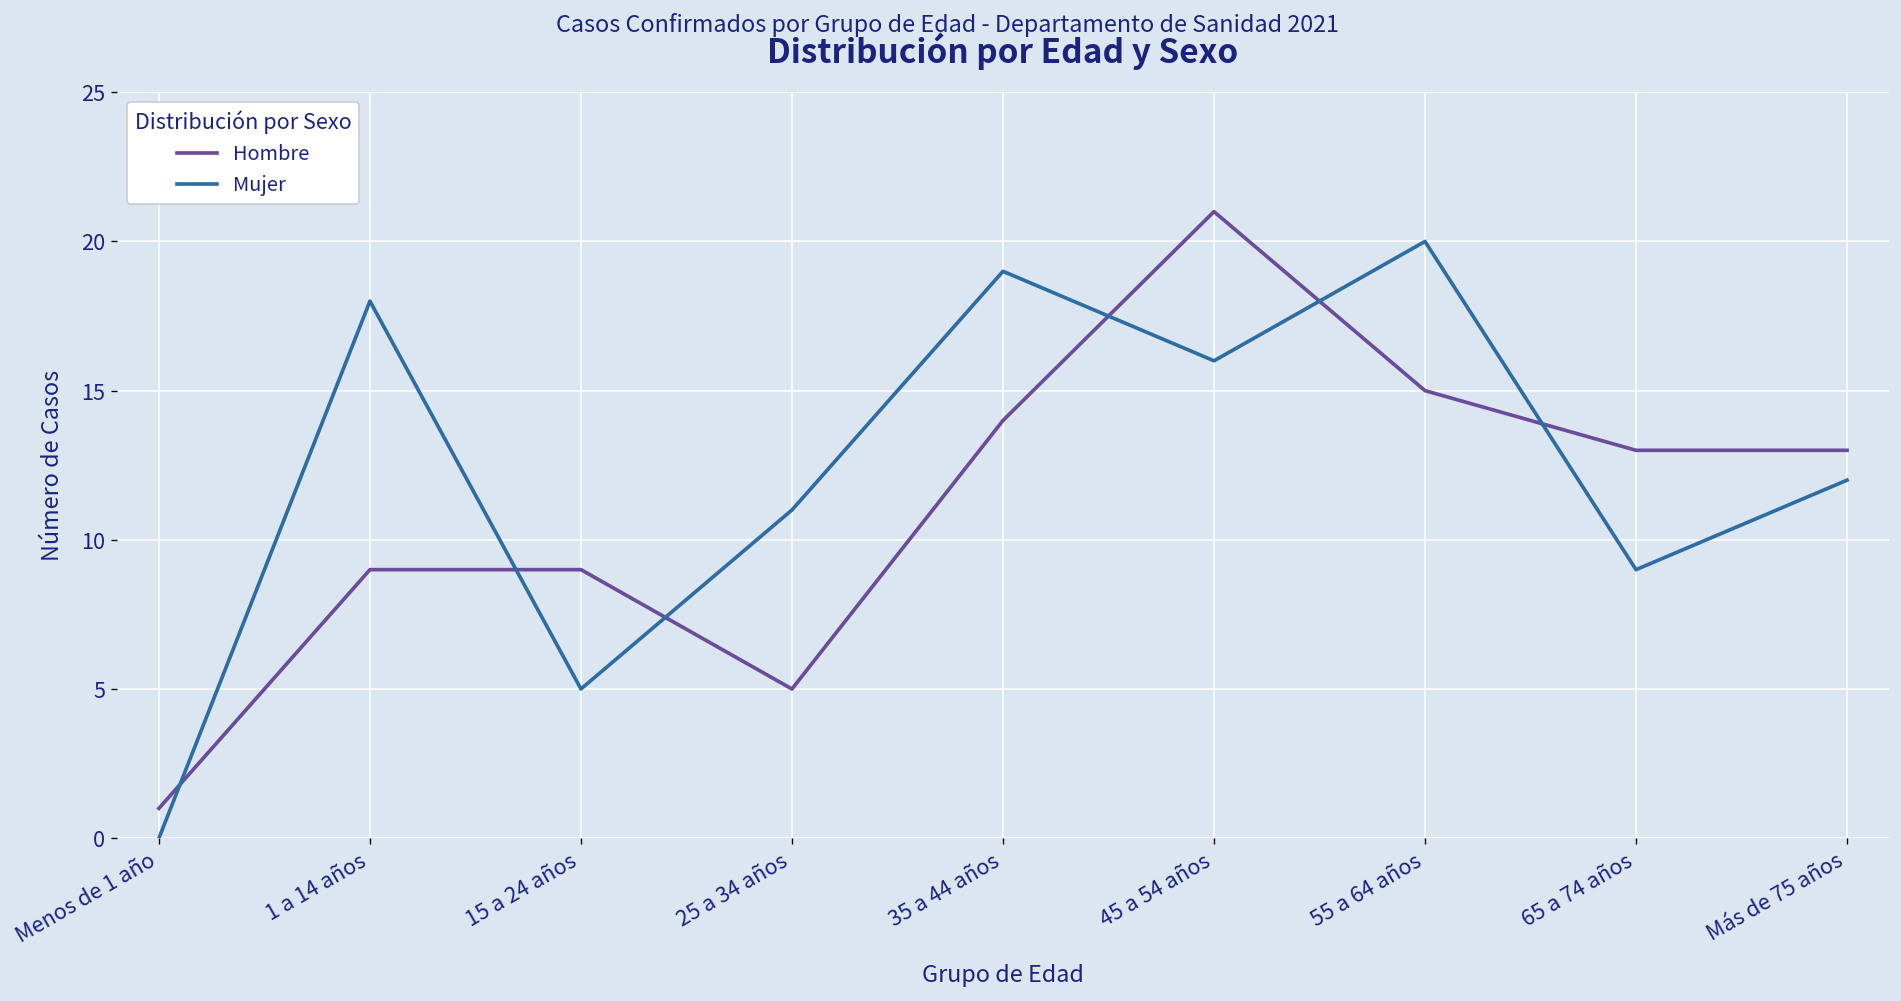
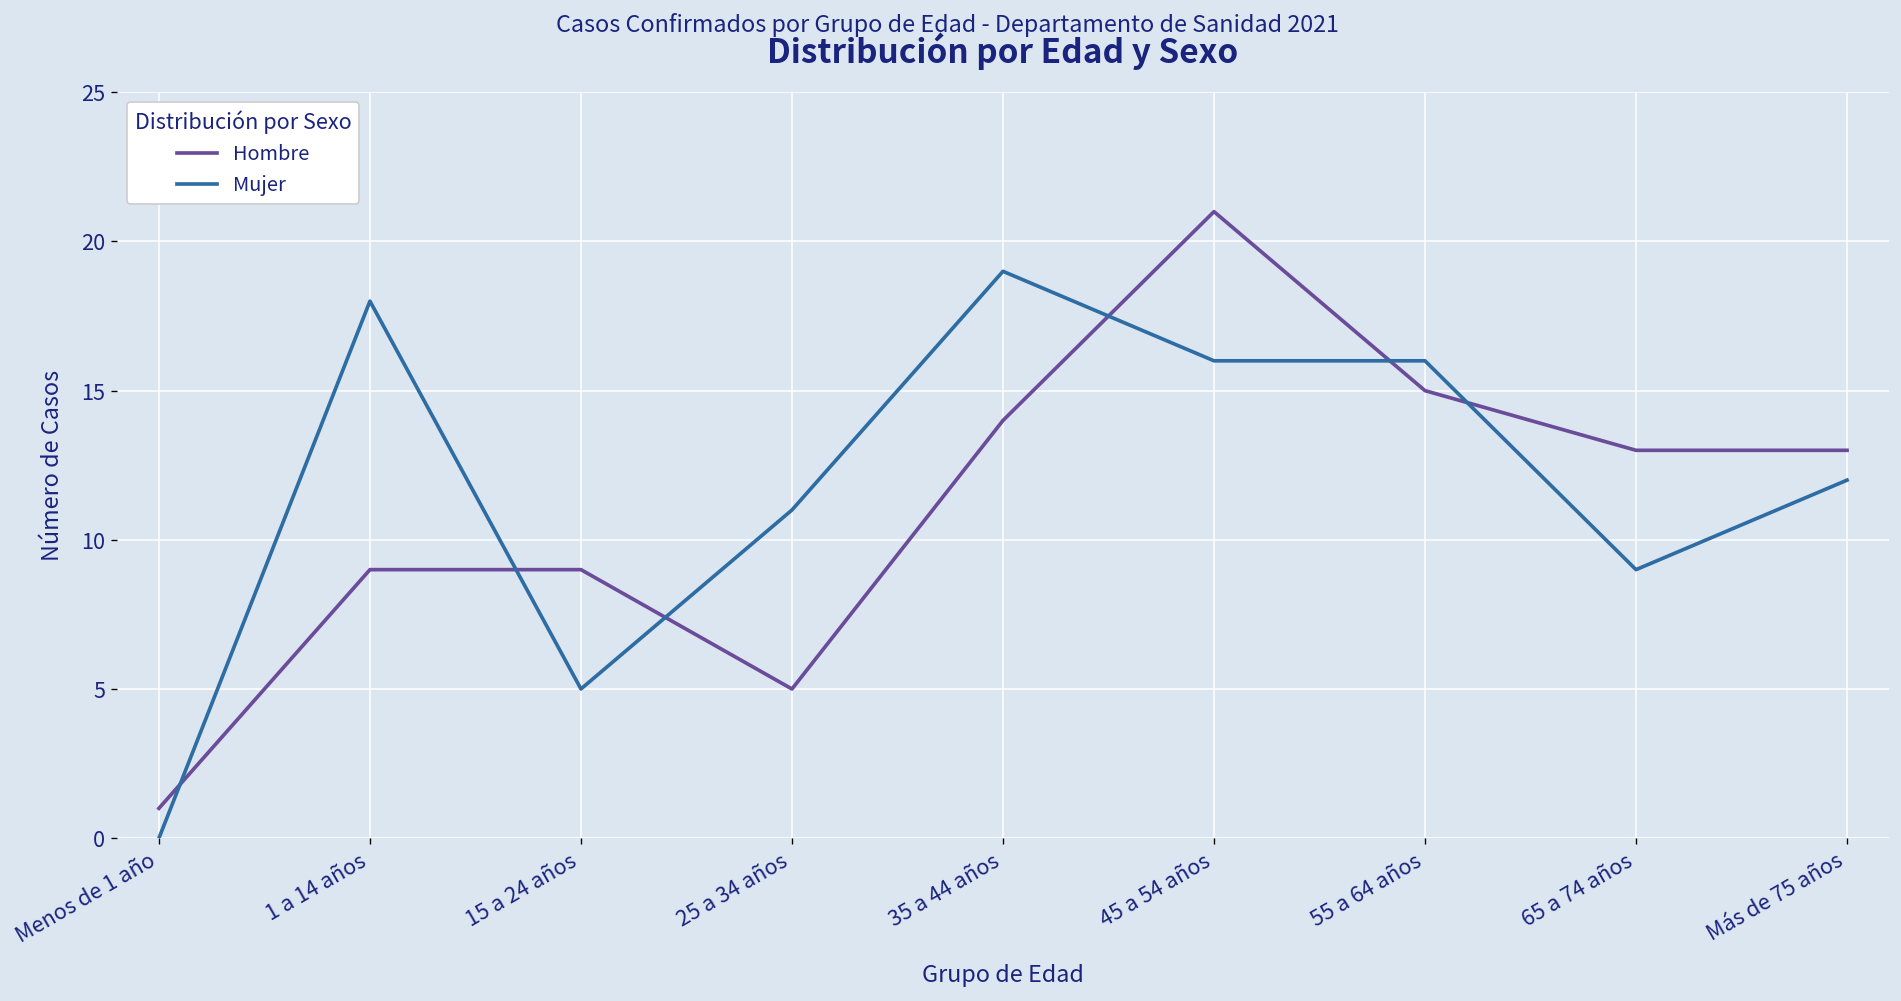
  {
    "Hombre": {
      "Menos de 1 año": 1,
      "1 a 14 años": 9,
      "15 a 24 años": 9,
      "25 a 34 años": 5,
      "35 a 44 años": 14,
      "45 a 54 años": 21,
      "55 a 64 años": 15,
      "65 a 74 años": 13,
      "Más de 75 años": 13
    },
    "Mujer": {
      "Menos de 1 año": 0,
      "1 a 14 años": 18,
      "15 a 24 años": 5,
      "25 a 34 años": 11,
      "35 a 44 años": 19,
      "45 a 54 años": 16,
-     "55 a 64 años": 20,
+     "55 a 64 años": 16,
      "65 a 74 años": 9,
      "Más de 75 años": 12
    }
  }
